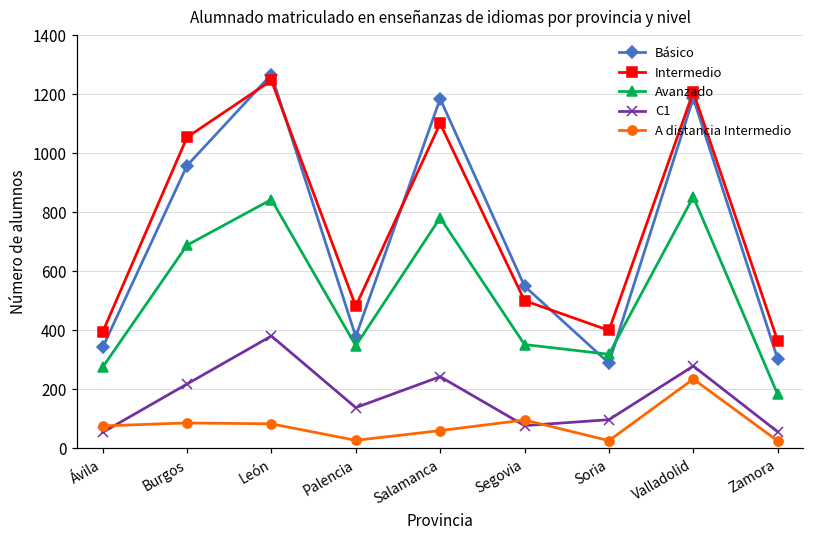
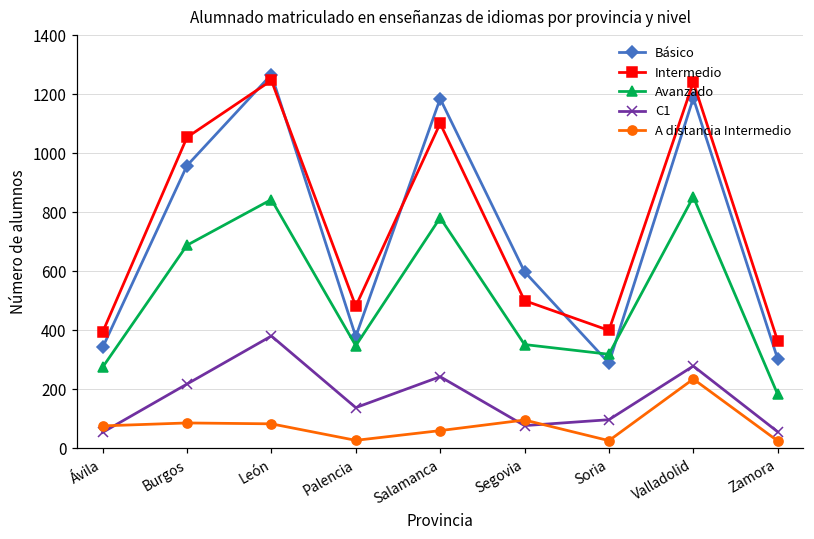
  {
    "Básico": {
      "Ávila": 340,
      "Burgos": 960,
      "León": 1270,
      "Palencia": 380,
      "Salamanca": 1190,
-     "Segovia": 550,
+     "Segovia": 600,
      "Soria": 290,
      "Valladolid": 1190,
      "Zamora": 300
    },
    "Intermedio": {
      "Ávila": 390,
      "Burgos": 1050,
      "León": 1250,
      "Palencia": 480,
      "Salamanca": 1100,
      "Segovia": 500,
      "Soria": 400,
-     "Valladolid": 1210,
+     "Valladolid": 1240,
      "Zamora": 360
    },
    "Avanzado": {
      "Ávila": 270,
      "Burgos": 690,
      "León": 840,
      "Palencia": 350,
      "Salamanca": 780,
      "Segovia": 350,
      "Soria": 320,
      "Valladolid": 850,
      "Zamora": 180
    },
    "C1": {
      "Ávila": 50,
      "Burgos": 220,
      "León": 380,
      "Palencia": 140,
      "Salamanca": 240,
      "Segovia": 80,
      "Soria": 100,
      "Valladolid": 280,
      "Zamora": 60
    },
    "A distancia Intermedio": {
      "Ávila": 80,
      "Burgos": 90,
      "León": 80,
      "Palencia": 30,
      "Salamanca": 60,
      "Segovia": 100,
      "Soria": 30,
      "Valladolid": 230,
      "Zamora": 20
    }
  }
